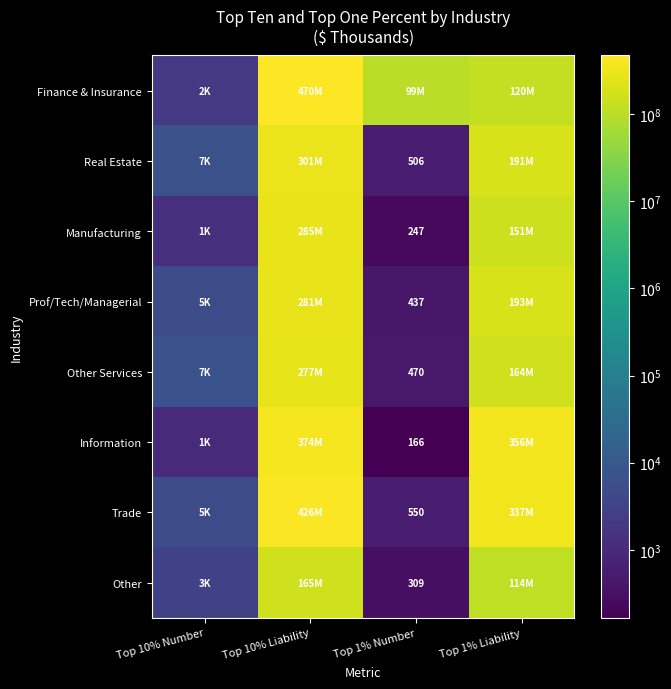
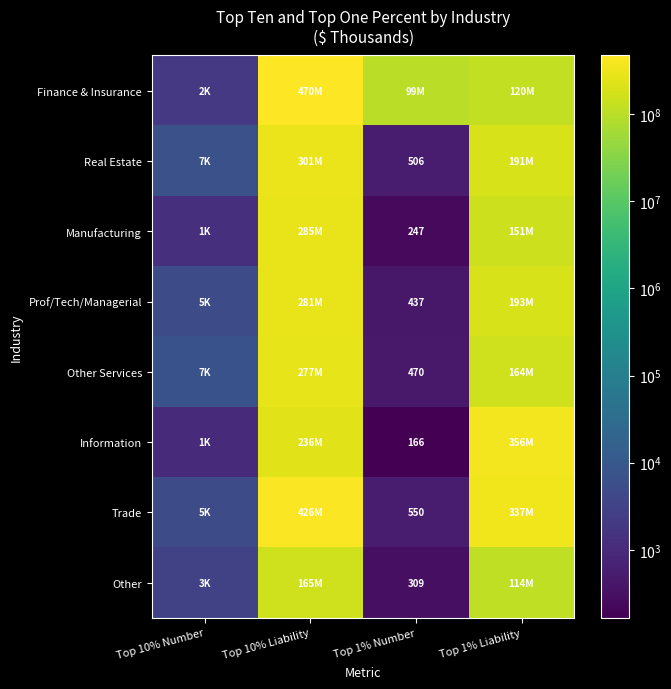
  {
    "Finance & Insurance": {
      "Top 10% Number": "2K",
      "Top 10% Liability": "470M",
      "Top 1% Number": "99M",
      "Top 1% Liability": "120M"
    },
    "Real Estate": {
      "Top 10% Number": "7K",
      "Top 10% Liability": "301M",
      "Top 1% Number": "506",
      "Top 1% Liability": "191M"
    },
    "Manufacturing": {
      "Top 10% Number": "1K",
      "Top 10% Liability": "285M",
      "Top 1% Number": "247",
      "Top 1% Liability": "151M"
    },
    "Prof/Tech/Managerial": {
      "Top 10% Number": "5K",
      "Top 10% Liability": "281M",
      "Top 1% Number": "437",
      "Top 1% Liability": "193M"
    },
    "Other Services": {
      "Top 10% Number": "7K",
      "Top 10% Liability": "277M",
      "Top 1% Number": "470",
      "Top 1% Liability": "164M"
    },
    "Information": {
      "Top 10% Number": "1K",
-     "Top 10% Liability": "374M",
+     "Top 10% Liability": "236M",
      "Top 1% Number": "166",
      "Top 1% Liability": "356M"
    },
    "Trade": {
      "Top 10% Number": "5K",
      "Top 10% Liability": "426M",
      "Top 1% Number": "550",
      "Top 1% Liability": "337M"
    },
    "Other": {
      "Top 10% Number": "3K",
      "Top 10% Liability": "165M",
      "Top 1% Number": "309",
      "Top 1% Liability": "114M"
    }
  }
